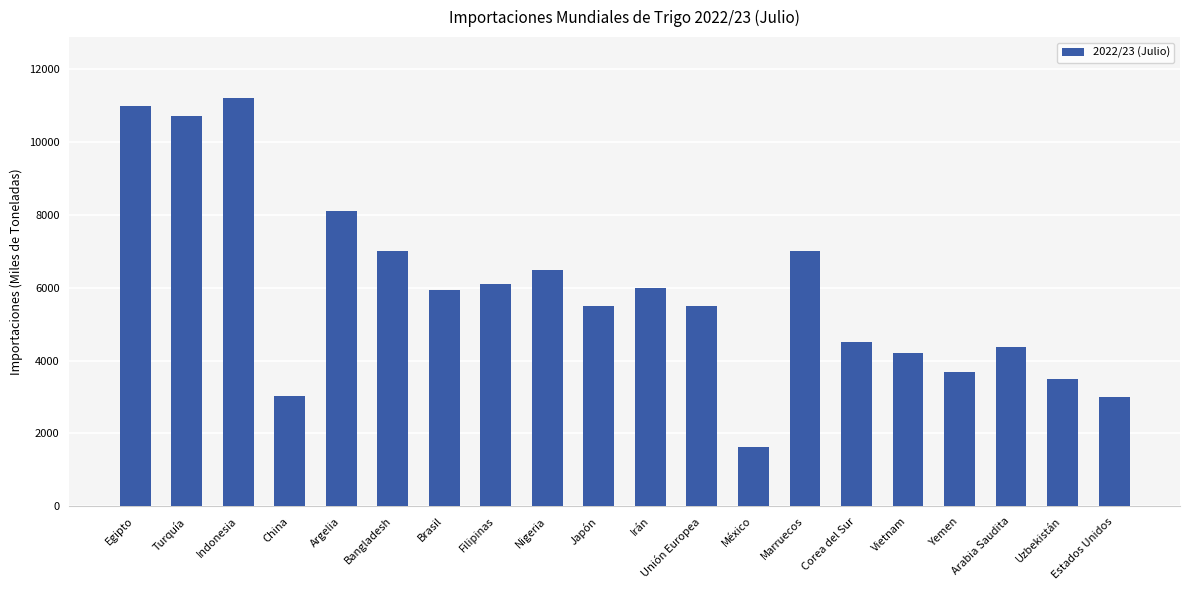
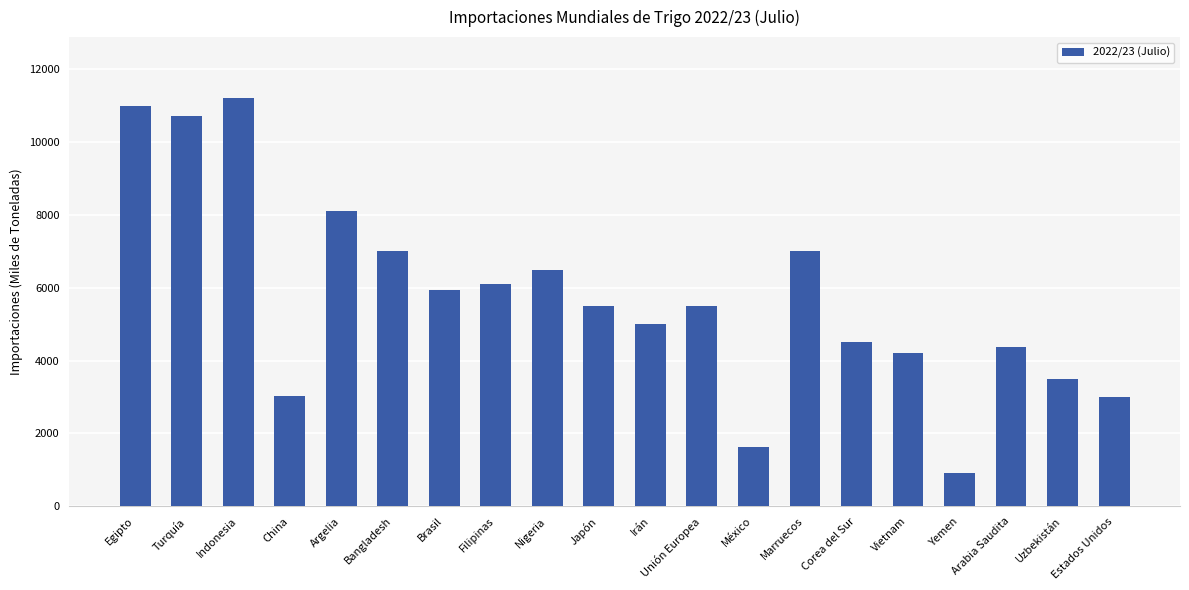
  {
    "Egipto": 11000,
    "Turquía": 10700,
    "Indonesia": 11200,
    "China": 3000,
    "Argelia": 8100,
    "Bangladesh": 7000,
    "Brasil": 5900,
    "Filipinas": 6100,
    "Nigeria": 6500,
    "Japón": 5500,
-   "Irán": 6000,
+   "Irán": 5000,
    "Unión Europea": 5500,
    "México": 1600,
    "Marruecos": 7000,
    "Corea del Sur": 4500,
    "Vietnam": 4200,
-   "Yemen": 3700,
+   "Yemen": 900,
    "Arabia Saudita": 4400,
    "Uzbekistán": 3500,
    "Estados Unidos": 3000
  }
